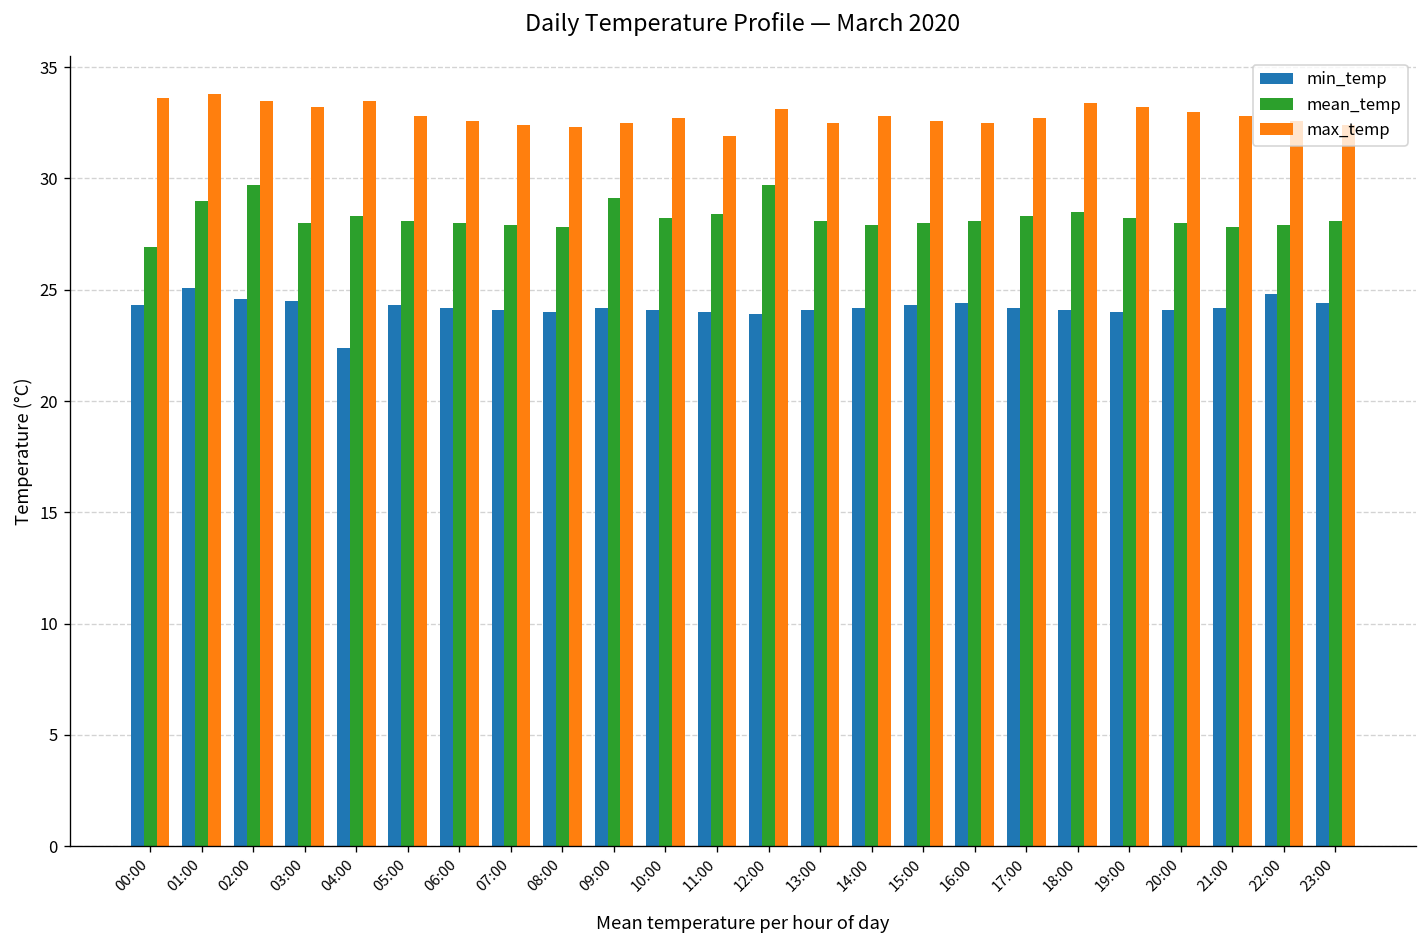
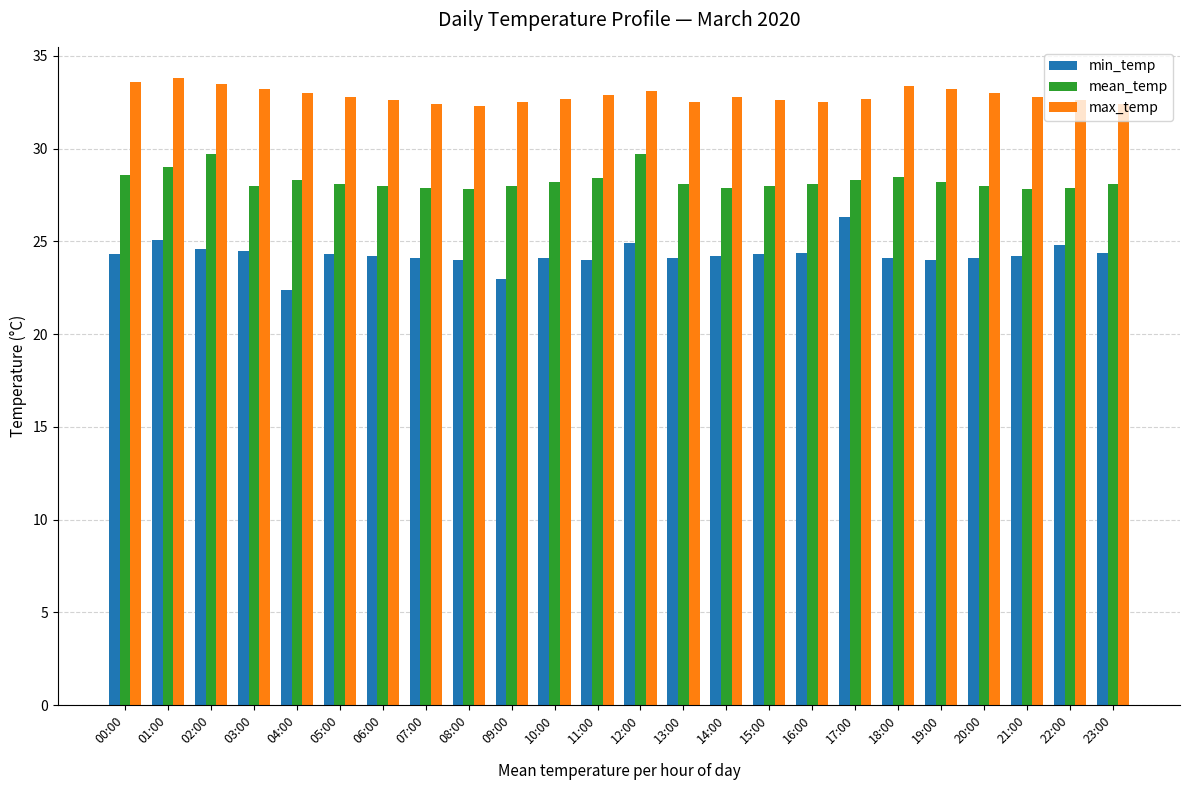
  {
    "min_temp": {
      "00:00": 24.3,
      "01:00": 25.1,
      "02:00": 24.6,
      "03:00": 24.5,
      "04:00": 22.4,
      "05:00": 24.3,
      "06:00": 24.2,
      "07:00": 24.1,
      "08:00": 24.0,
-     "09:00": 24.2,
+     "09:00": 23.0,
      "10:00": 24.1,
      "11:00": 24.0,
-     "12:00": 23.9,
+     "12:00": 24.9,
      "13:00": 24.1,
      "14:00": 24.2,
      "15:00": 24.3,
      "16:00": 24.4,
-     "17:00": 24.2,
+     "17:00": 26.3,
      "18:00": 24.1,
      "19:00": 24.0,
      "20:00": 24.1,
      "21:00": 24.2,
      "22:00": 24.8,
      "23:00": 24.4
    },
    "mean_temp": {
-     "00:00": 26.9,
+     "00:00": 28.6,
      "01:00": 29.0,
      "02:00": 29.7,
      "03:00": 28.0,
      "04:00": 28.3,
      "05:00": 28.1,
      "06:00": 28.0,
      "07:00": 27.9,
      "08:00": 27.8,
-     "09:00": 29.1,
+     "09:00": 28.0,
      "10:00": 28.2,
      "11:00": 28.4,
      "12:00": 29.7,
      "13:00": 28.1,
      "14:00": 27.9,
      "15:00": 28.0,
      "16:00": 28.1,
      "17:00": 28.3,
      "18:00": 28.5,
      "19:00": 28.2,
      "20:00": 28.0,
      "21:00": 27.8,
      "22:00": 27.9,
      "23:00": 28.1
    },
    "max_temp": {
      "00:00": 33.6,
      "01:00": 33.8,
      "02:00": 33.5,
      "03:00": 33.2,
-     "04:00": 33.5,
+     "04:00": 33.0,
      "05:00": 32.8,
      "06:00": 32.6,
      "07:00": 32.4,
      "08:00": 32.3,
      "09:00": 32.5,
      "10:00": 32.7,
-     "11:00": 31.9,
+     "11:00": 32.9,
      "12:00": 33.1,
      "13:00": 32.5,
      "14:00": 32.8,
      "15:00": 32.6,
      "16:00": 32.5,
      "17:00": 32.7,
      "18:00": 33.4,
      "19:00": 33.2,
      "20:00": 33.0,
      "21:00": 32.8
    }
  }
